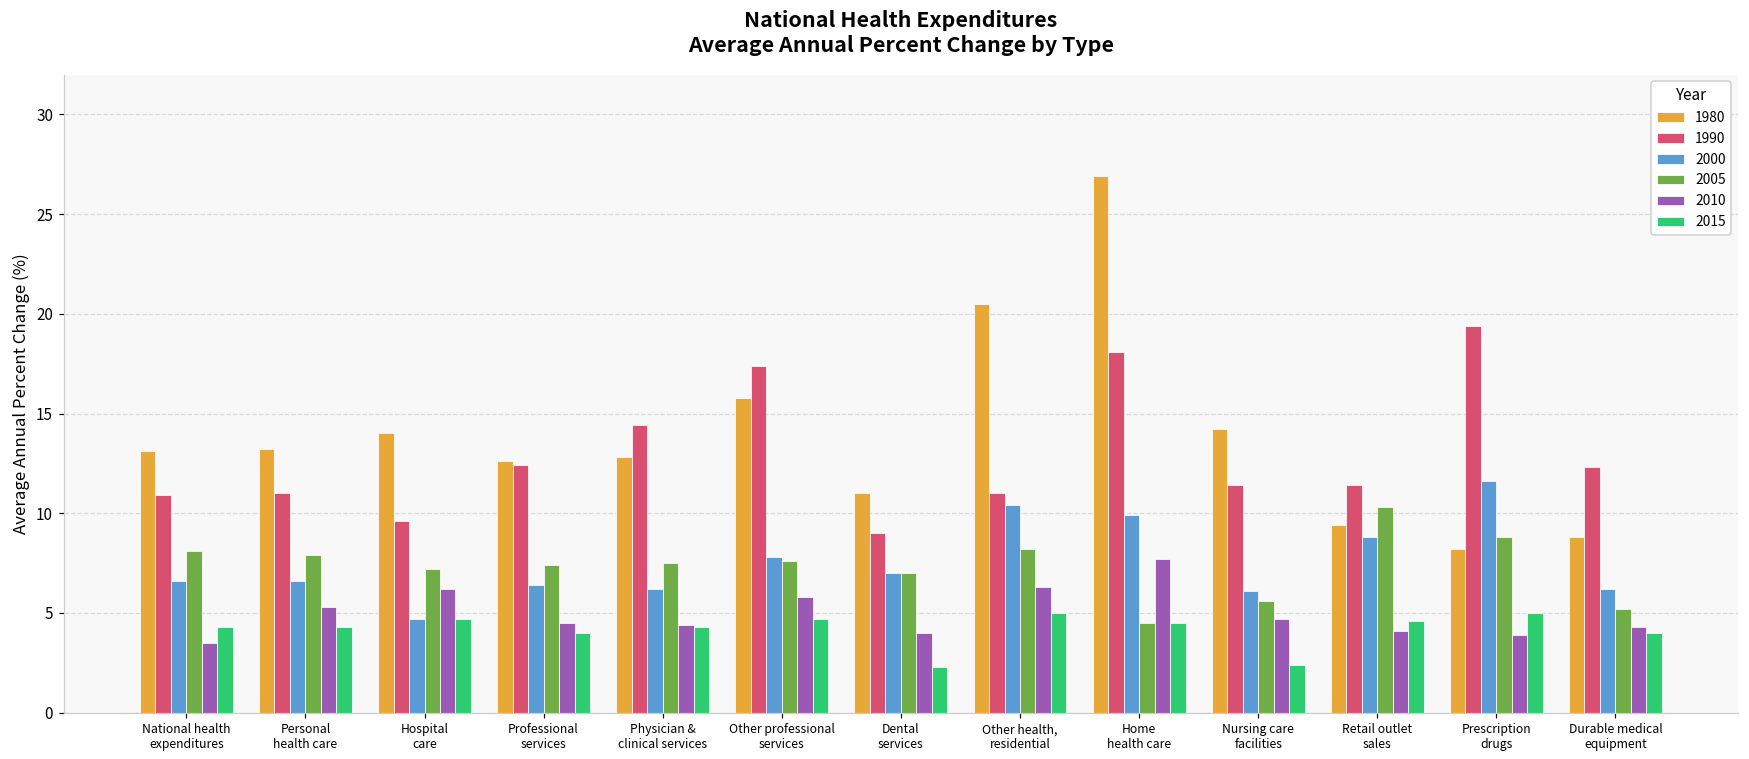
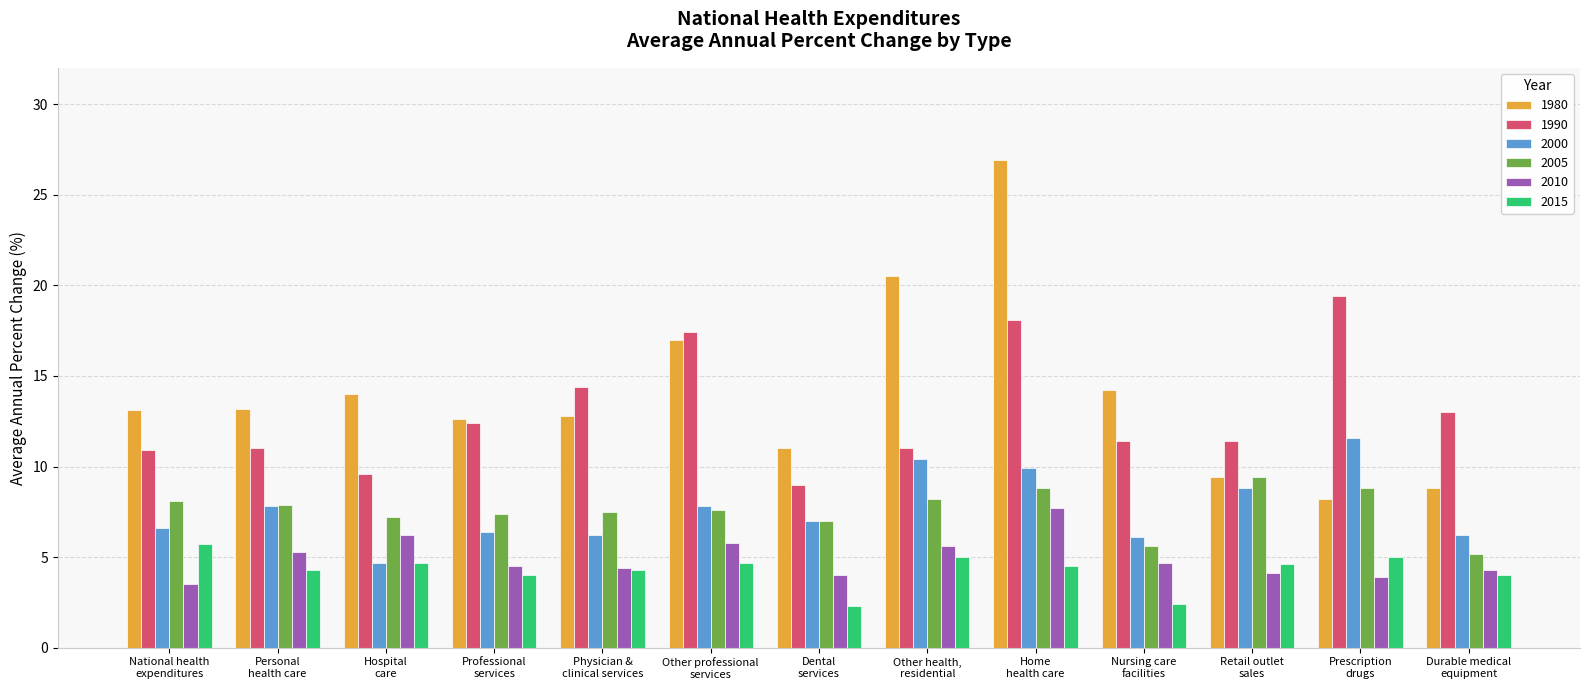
  {
    "1980": {
      "National health expenditures": 13.1,
      "Personal health care": 13.2,
      "Hospital care": 14.0,
      "Professional services": 12.6,
      "Physician & clinical services": 12.8,
-     "Other professional services": 15.8,
+     "Other professional services": 17.0,
      "Dental services": 11.0,
      "Other health, residential": 20.5,
      "Home health care": 26.9,
      "Nursing care facilities": 14.2,
      "Retail outlet sales": 9.4,
      "Prescription drugs": 8.2,
      "Durable medical equipment": 8.8
    },
    "1990": {
      "National health expenditures": 10.9,
      "Personal health care": 11.0,
      "Hospital care": 9.6,
      "Professional services": 12.4,
      "Physician & clinical services": 14.4,
      "Other professional services": 17.4,
      "Dental services": 9.0,
      "Other health, residential": 11.0,
      "Home health care": 18.1,
      "Nursing care facilities": 11.4,
      "Retail outlet sales": 11.4,
      "Prescription drugs": 19.4,
-     "Durable medical equipment": 12.3
+     "Durable medical equipment": 13.0
    },
    "2000": {
      "National health expenditures": 6.6,
-     "Personal health care": 6.6,
+     "Personal health care": 7.8,
      "Hospital care": 4.7,
      "Professional services": 6.4,
      "Physician & clinical services": 6.2,
      "Other professional services": 7.8,
      "Dental services": 7.0,
      "Other health, residential": 10.4,
      "Home health care": 9.9,
      "Nursing care facilities": 6.1,
      "Retail outlet sales": 8.8,
      "Prescription drugs": 11.6,
      "Durable medical equipment": 6.2
    },
    "2005": {
      "National health expenditures": 8.1,
      "Personal health care": 7.9,
      "Hospital care": 7.2,
      "Professional services": 7.4,
      "Physician & clinical services": 7.5,
      "Other professional services": 7.6,
      "Dental services": 7.0,
      "Other health, residential": 8.2,
-     "Home health care": 4.5,
+     "Home health care": 8.8,
      "Nursing care facilities": 5.6,
-     "Retail outlet sales": 10.3,
+     "Retail outlet sales": 9.4,
      "Prescription drugs": 8.8,
      "Durable medical equipment": 5.2
    },
    "2010": {
      "National health expenditures": 3.5,
      "Personal health care": 5.3,
      "Hospital care": 6.2,
      "Professional services": 4.5,
      "Physician & clinical services": 4.4,
      "Other professional services": 5.8,
      "Dental services": 4.0,
-     "Other health, residential": 6.3,
+     "Other health, residential": 5.6,
      "Home health care": 7.7,
      "Nursing care facilities": 4.7,
      "Retail outlet sales": 4.1,
      "Prescription drugs": 3.9,
      "Durable medical equipment": 4.3
    },
    "2015": {
-     "National health expenditures": 4.3,
+     "National health expenditures": 5.7,
      "Personal health care": 4.3,
      "Hospital care": 4.7,
      "Professional services": 4.0,
      "Physician & clinical services": 4.3,
      "Other professional services": 4.7,
      "Dental services": 2.3,
      "Other health, residential": 5.0,
      "Home health care": 4.5,
      "Nursing care facilities": 2.4,
      "Retail outlet sales": 4.6,
      "Prescription drugs": 5.0,
      "Durable medical equipment": 4.0
    }
  }
